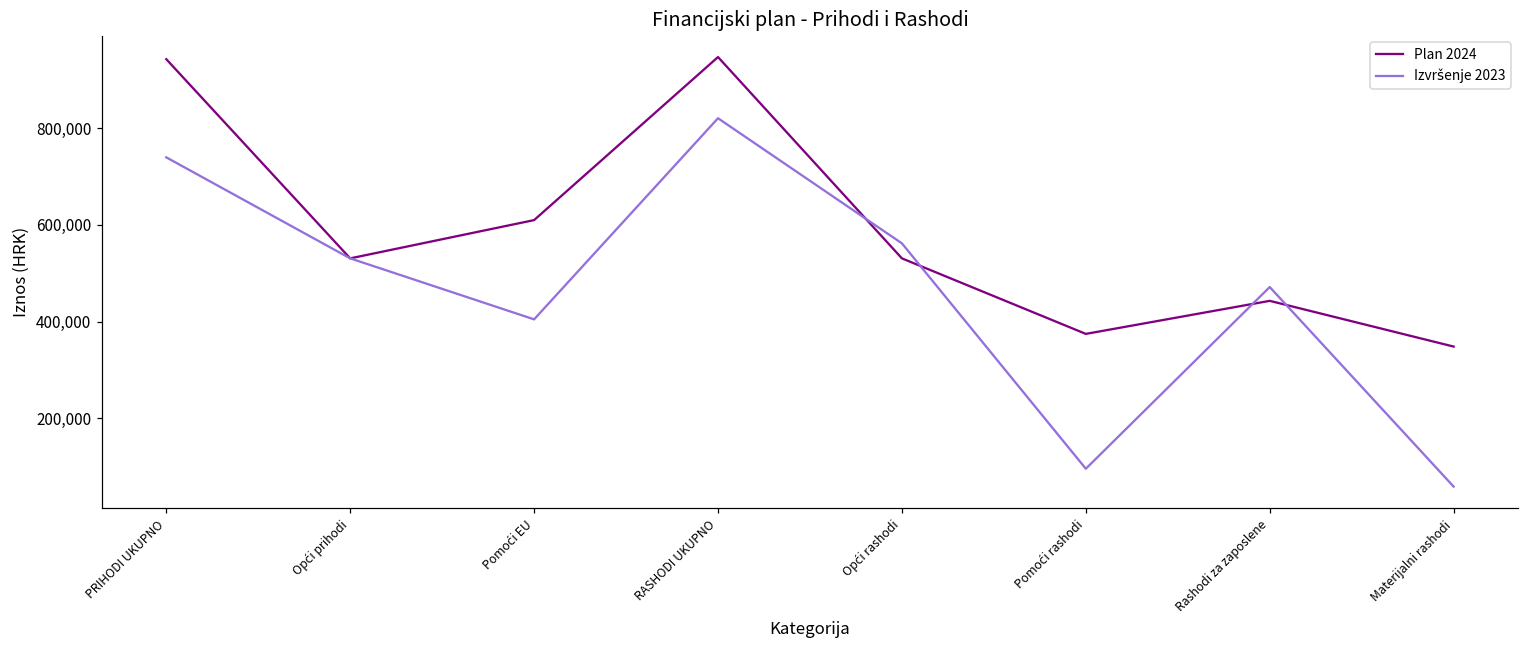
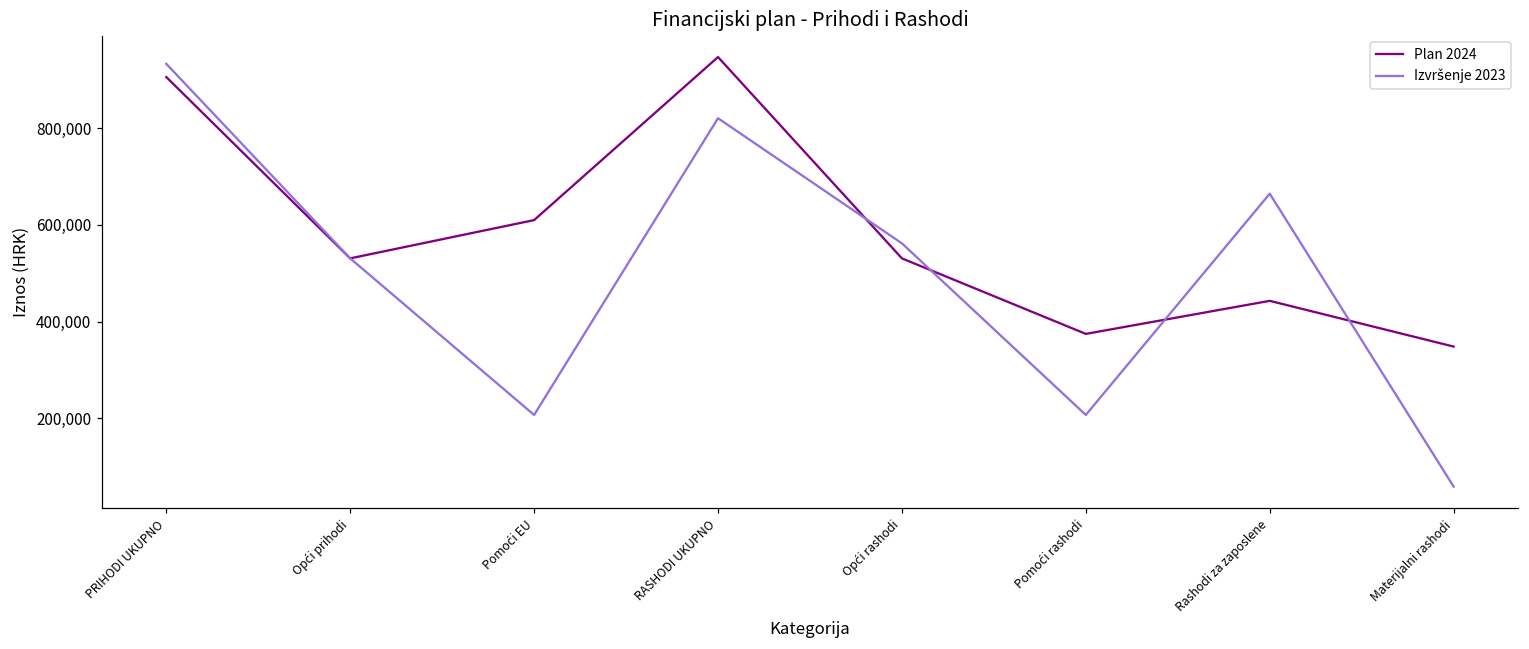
  {
    "Plan 2024": {
-     "PRIHODI UKUPNO": "940,000",
+     "PRIHODI UKUPNO": "910,000",
      "Pomoći EU": "610,000",
      "RASHODI UKUPNO": "950,000",
      "Opći rashodi": "530,000",
      "Pomoći rashodi": "370,000",
      "Rashodi za zaposlene": "440,000",
      "Materijalni rashodi": "350,000"
    },
    "Izvršenje 2023": {
-     "PRIHODI UKUPNO": "740,000",
-     "Pomoći EU": "400,000",
+     "PRIHODI UKUPNO": "930,000",
+     "Pomoći EU": "210,000",
      "RASHODI UKUPNO": "820,000",
      "Opći rashodi": "560,000",
-     "Pomoći rashodi": "100,000",
-     "Rashodi za zaposlene": "470,000",
+     "Pomoći rashodi": "210,000",
+     "Rashodi za zaposlene": "660,000",
      "Materijalni rashodi": "60,000"
    }
  }
